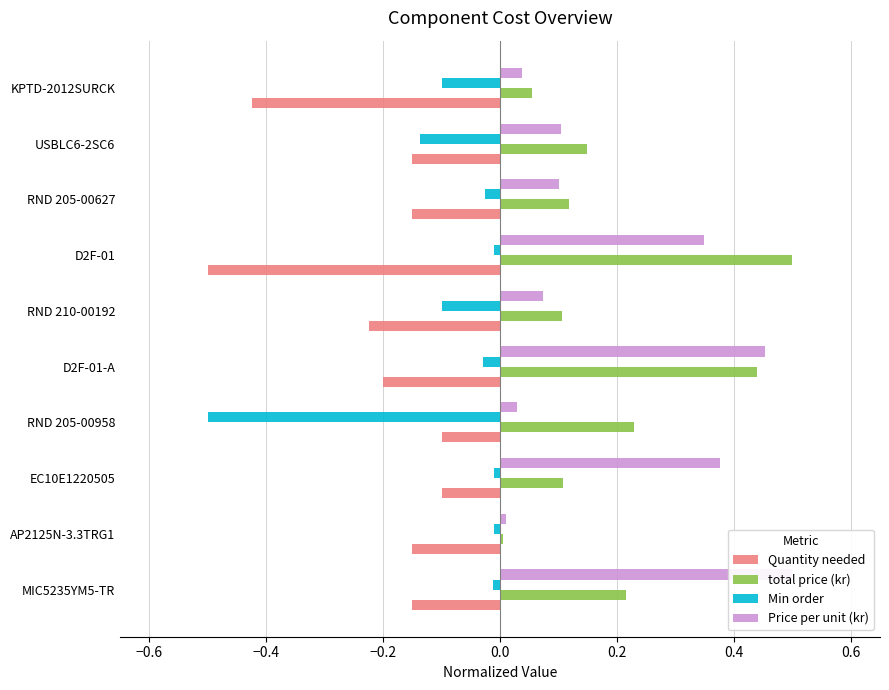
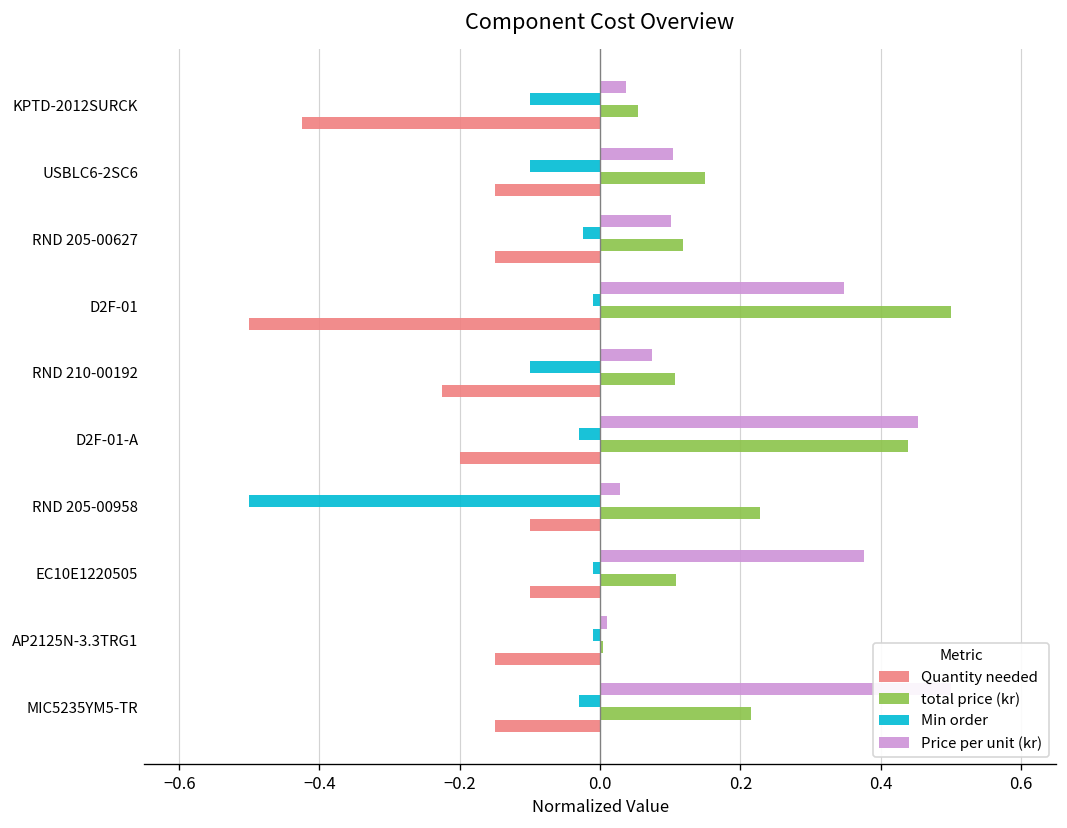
  {
    "Quantity needed": {
      "KPTD-2012SURCK": -0.43,
      "USBLC6-2SC6": -0.15,
      "RND 205-00627": -0.15,
      "D2F-01": -0.50,
      "RND 210-00192": -0.23,
      "D2F-01-A": -0.20,
      "RND 205-00958": -0.10,
      "EC10E1220505": -0.10,
      "AP2125N-3.3TRG1": -0.15,
      "MIC5235YM5-TR": -0.15
    },
    "total price (kr)": {
      "KPTD-2012SURCK": 0.05,
      "USBLC6-2SC6": 0.15,
      "RND 205-00627": 0.12,
      "D2F-01": 0.50,
      "RND 210-00192": 0.11,
      "D2F-01-A": 0.44,
      "RND 205-00958": 0.23,
      "EC10E1220505": 0.11,
      "AP2125N-3.3TRG1": 0.00,
      "MIC5235YM5-TR": 0.22
    },
    "Min order": {
      "KPTD-2012SURCK": -0.10,
-     "USBLC6-2SC6": -0.14,
+     "USBLC6-2SC6": -0.10,
      "RND 205-00627": -0.03,
      "D2F-01": -0.01,
      "RND 210-00192": -0.10,
      "D2F-01-A": -0.03,
      "RND 205-00958": -0.50,
      "EC10E1220505": -0.01,
      "AP2125N-3.3TRG1": -0.01,
-     "MIC5235YM5-TR": -0.01
+     "MIC5235YM5-TR": -0.03
    },
    "Price per unit (kr)": {
      "KPTD-2012SURCK": 0.04,
      "USBLC6-2SC6": 0.10,
      "RND 205-00627": 0.10,
      "D2F-01": 0.35,
      "RND 210-00192": 0.07,
      "D2F-01-A": 0.45,
      "RND 205-00958": 0.03,
      "EC10E1220505": 0.38,
      "AP2125N-3.3TRG1": 0.01
    }
  }
